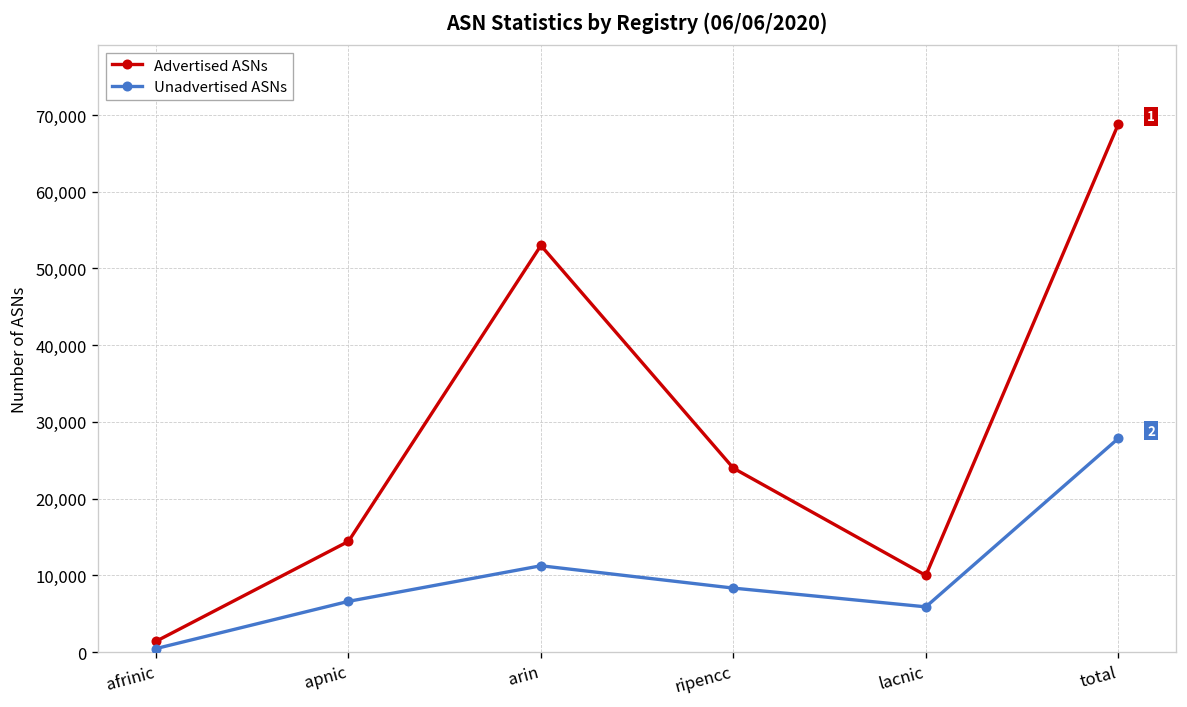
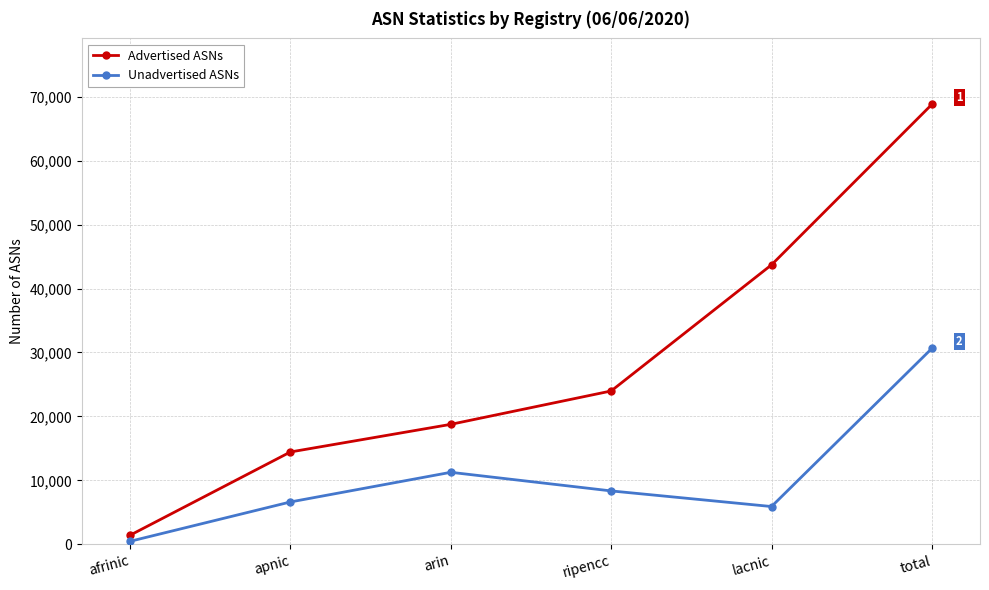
  {
    "Advertised ASNs": {
      "afrinic": "1,000",
      "apnic": "14,000",
-     "arin": "53,000",
+     "arin": "19,000",
      "ripencc": "24,000",
-     "lacnic": "10,000"
+     "lacnic": "44,000"
    },
    "Unadvertised ASNs": {
      "afrinic": "0",
      "apnic": "7,000",
      "arin": "11,000",
      "ripencc": "8,000",
      "lacnic": "6,000",
-     "total": "28,000"
+     "total": "31,000"
    }
  }
